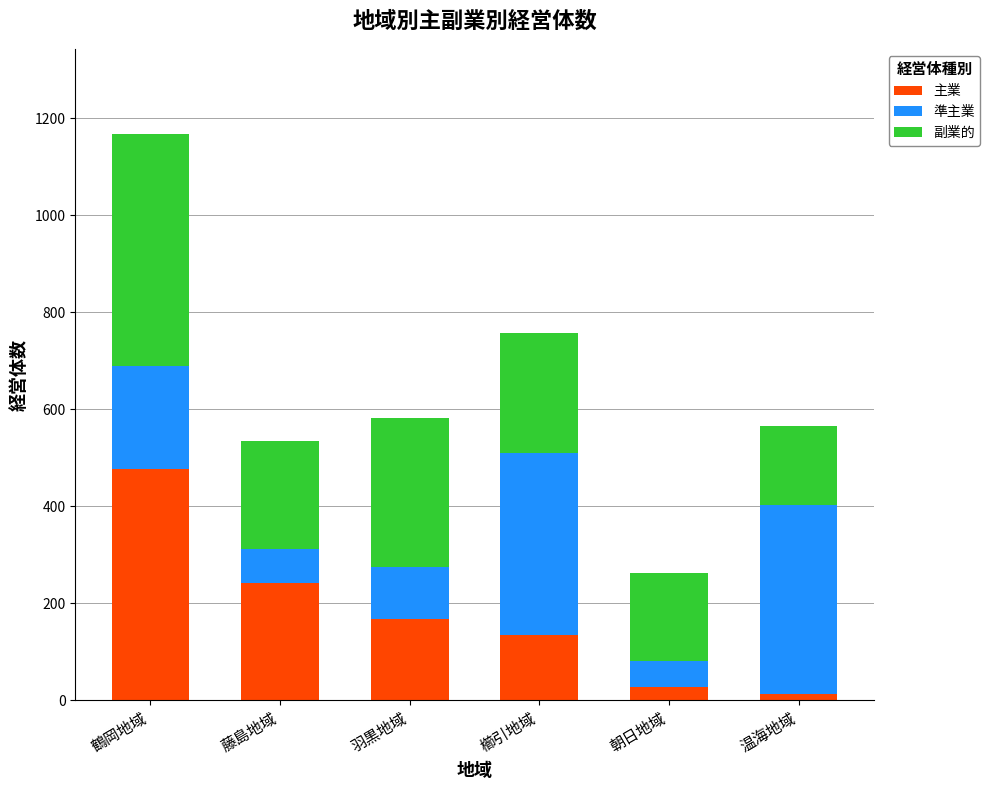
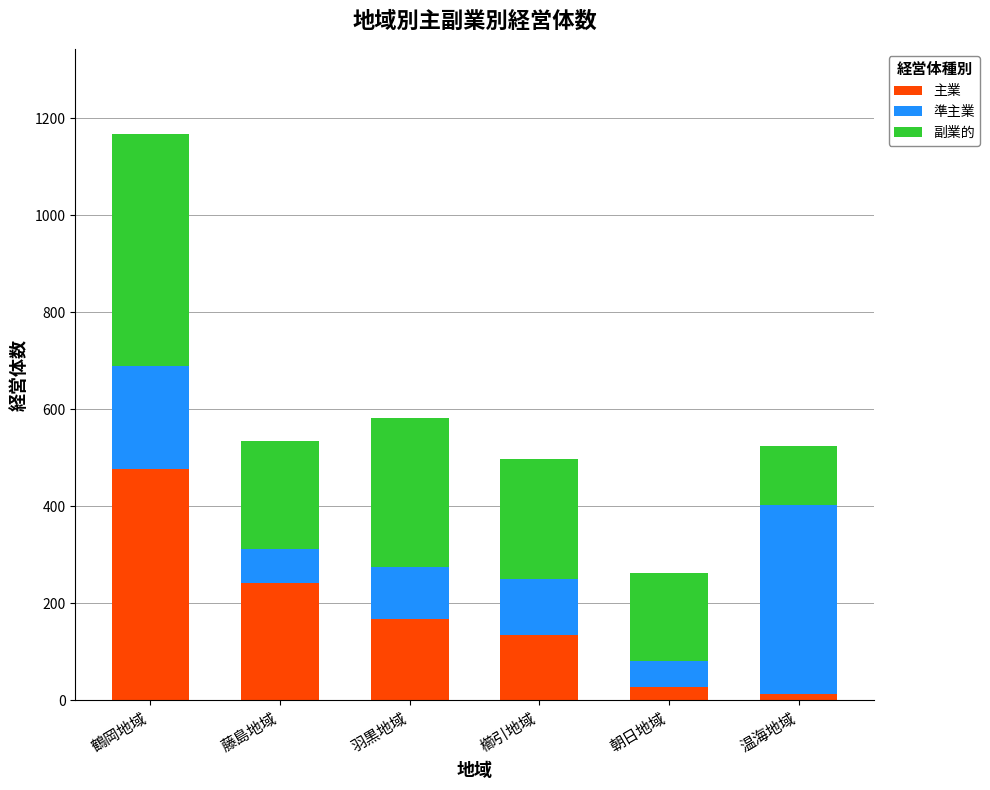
  {
    "主業": {
      "鶴岡地域": 480,
      "藤島地域": 240,
      "羽黒地域": 170,
      "櫛引地域": 140,
      "朝日地域": 30,
      "温海地域": 10
    },
    "準主業": {
      "鶴岡地域": 210,
      "藤島地域": 70,
      "羽黒地域": 110,
-     "櫛引地域": 380,
+     "櫛引地域": 120,
      "朝日地域": 60,
      "温海地域": 390
    },
    "副業的": {
      "鶴岡地域": 480,
      "藤島地域": 220,
      "羽黒地域": 310,
      "櫛引地域": 250,
      "朝日地域": 180,
-     "温海地域": 160
+     "温海地域": 120
    }
  }
